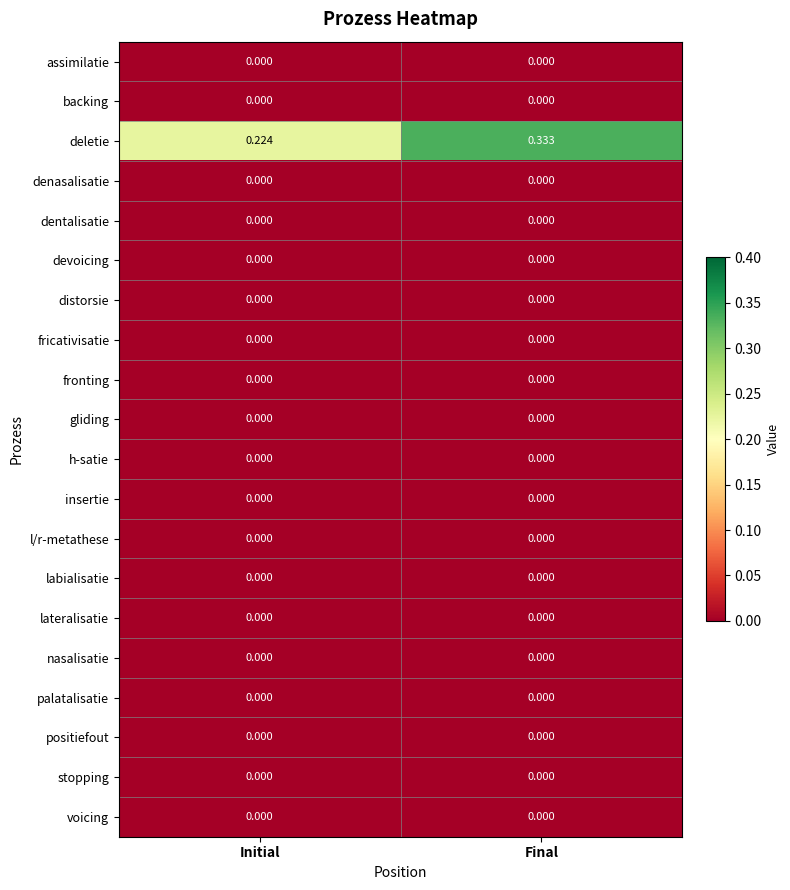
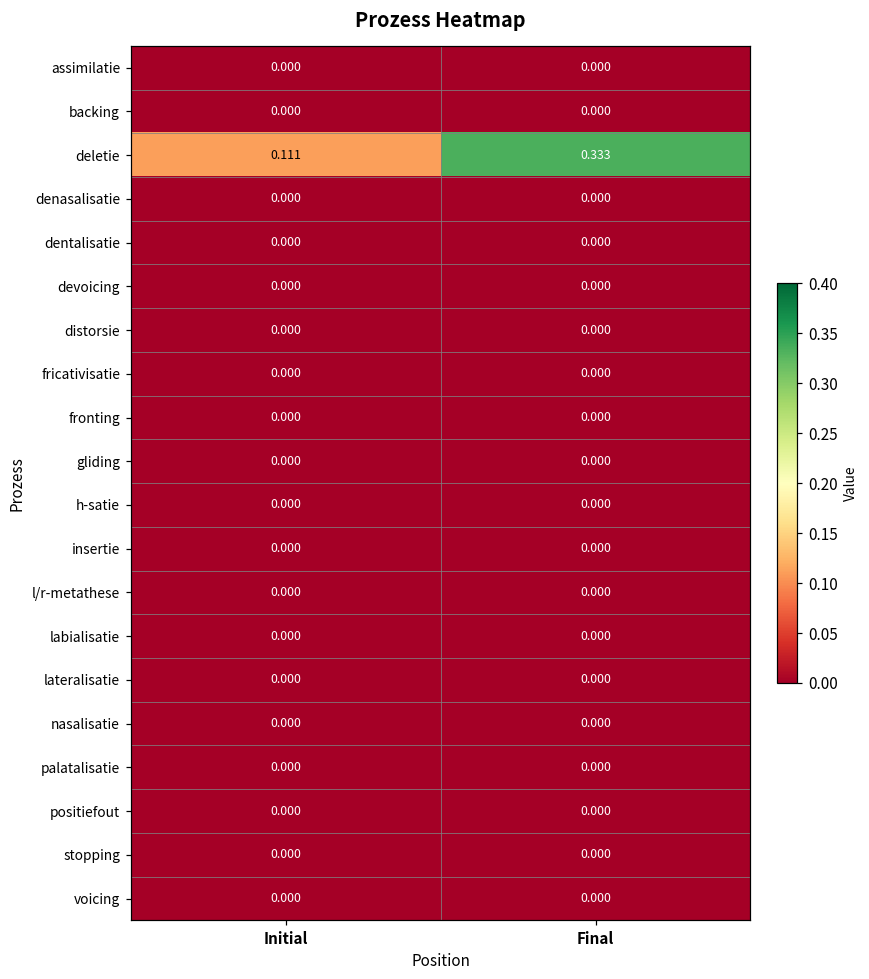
  {
    "assimilatie": {
      "Initial": 0.000,
      "Final": 0.000
    },
    "backing": {
      "Initial": 0.000,
      "Final": 0.000
    },
    "deletie": {
-     "Initial": 0.224,
+     "Initial": 0.111,
      "Final": 0.333
    },
    "denasalisatie": {
      "Initial": 0.000,
      "Final": 0.000
    },
    "dentalisatie": {
      "Initial": 0.000,
      "Final": 0.000
    },
    "devoicing": {
      "Initial": 0.000,
      "Final": 0.000
    },
    "distorsie": {
      "Initial": 0.000,
      "Final": 0.000
    },
    "fricativisatie": {
      "Initial": 0.000,
      "Final": 0.000
    },
    "fronting": {
      "Initial": 0.000,
      "Final": 0.000
    },
    "gliding": {
      "Initial": 0.000,
      "Final": 0.000
    },
    "h-satie": {
      "Initial": 0.000,
      "Final": 0.000
    },
    "insertie": {
      "Initial": 0.000,
      "Final": 0.000
    },
    "l/r-metathese": {
      "Initial": 0.000,
      "Final": 0.000
    },
    "labialisatie": {
      "Initial": 0.000,
      "Final": 0.000
    },
    "lateralisatie": {
      "Initial": 0.000,
      "Final": 0.000
    },
    "nasalisatie": {
      "Initial": 0.000,
      "Final": 0.000
    },
    "palatalisatie": {
      "Initial": 0.000,
      "Final": 0.000
    },
    "positiefout": {
      "Initial": 0.000,
      "Final": 0.000
    },
    "stopping": {
      "Initial": 0.000,
      "Final": 0.000
    },
    "voicing": {
      "Initial": 0.000,
      "Final": 0.000
    }
  }
